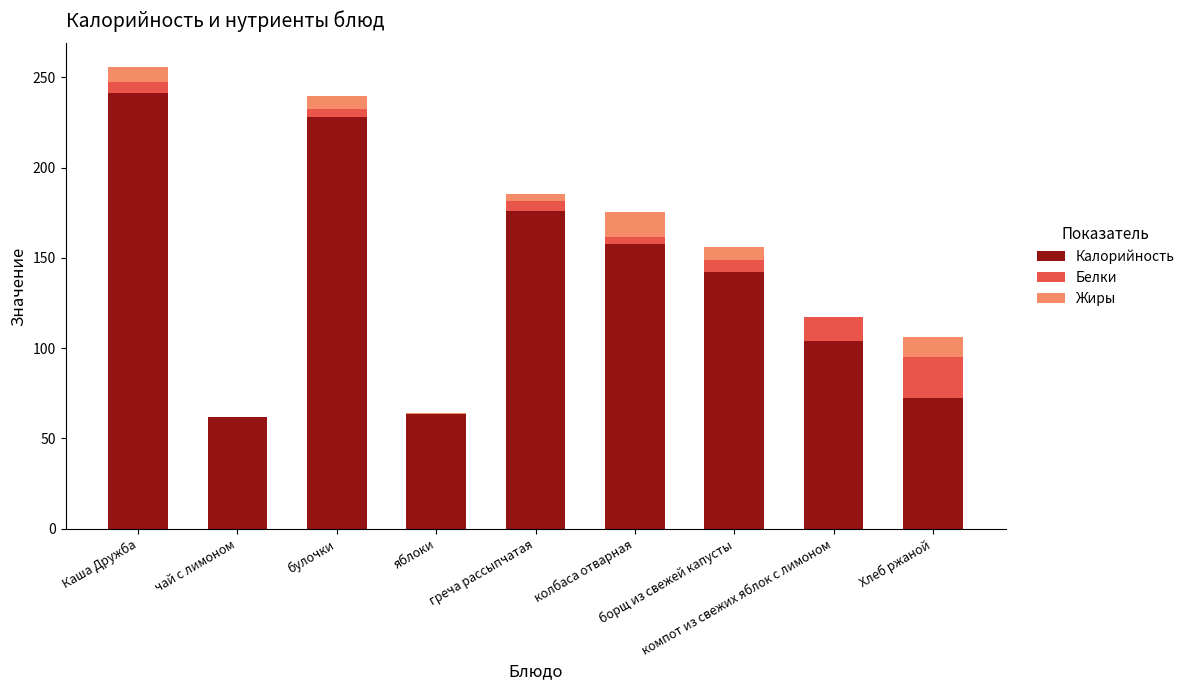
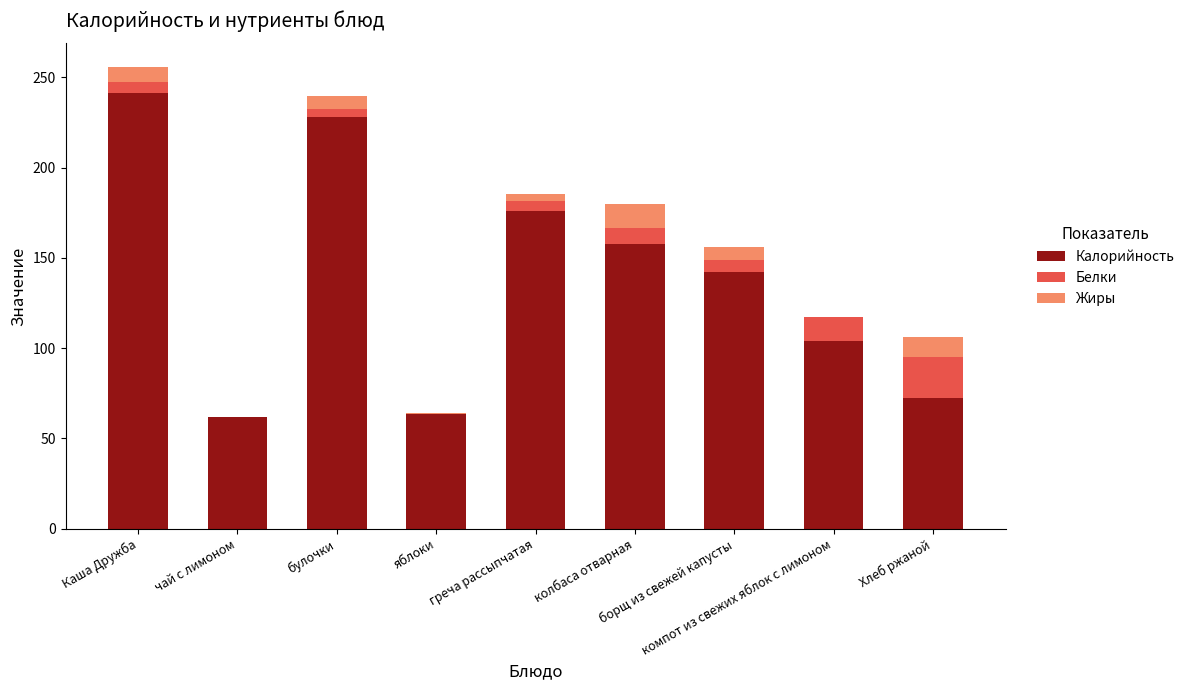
  {
    "Калорийность": {
      "Каша Дружба": 241,
      "чай с лимоном": 62,
      "булочки": 228,
      "яблоки": 63,
      "греча рассыпчатая": 176,
      "колбаса отварная": 158,
      "борщ из свежей капусты": 142,
      "компот из свежих яблок с лимоном": 104,
      "Хлеб ржаной": 72
    },
    "Белки": {
      "Каша Дружба": 7,
      "булочки": 4,
      "яблоки": 0,
      "греча рассыпчатая": 6,
-     "колбаса отварная": 4,
+     "колбаса отварная": 9,
      "борщ из свежей капусты": 6,
      "компот из свежих яблок с лимоном": 13,
      "Хлеб ржаной": 23
    },
    "Жиры": {
      "Каша Дружба": 8,
      "булочки": 7,
      "греча рассыпчатая": 4,
      "колбаса отварная": 14,
      "борщ из свежей капусты": 7,
      "Хлеб ржаной": 11
    }
  }
